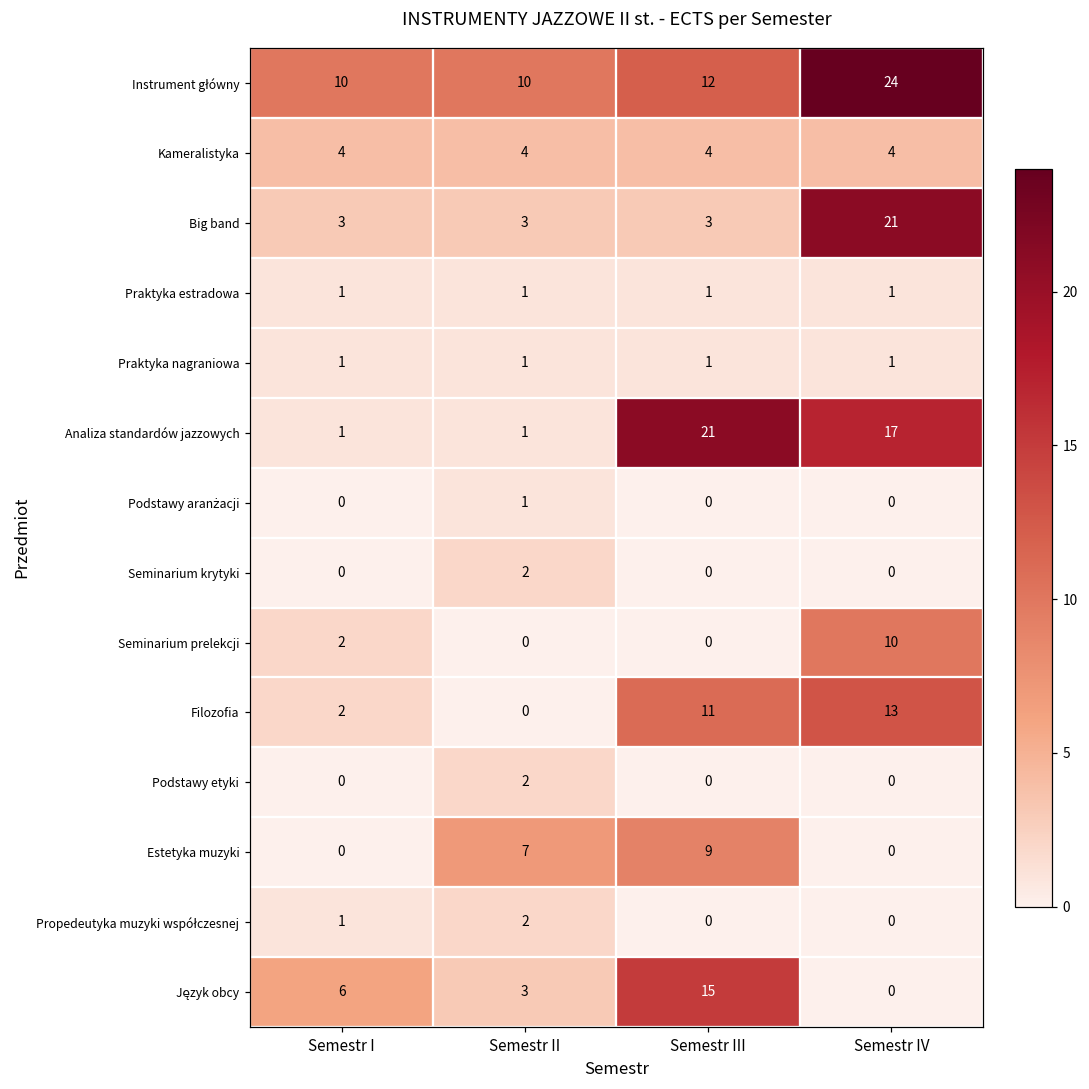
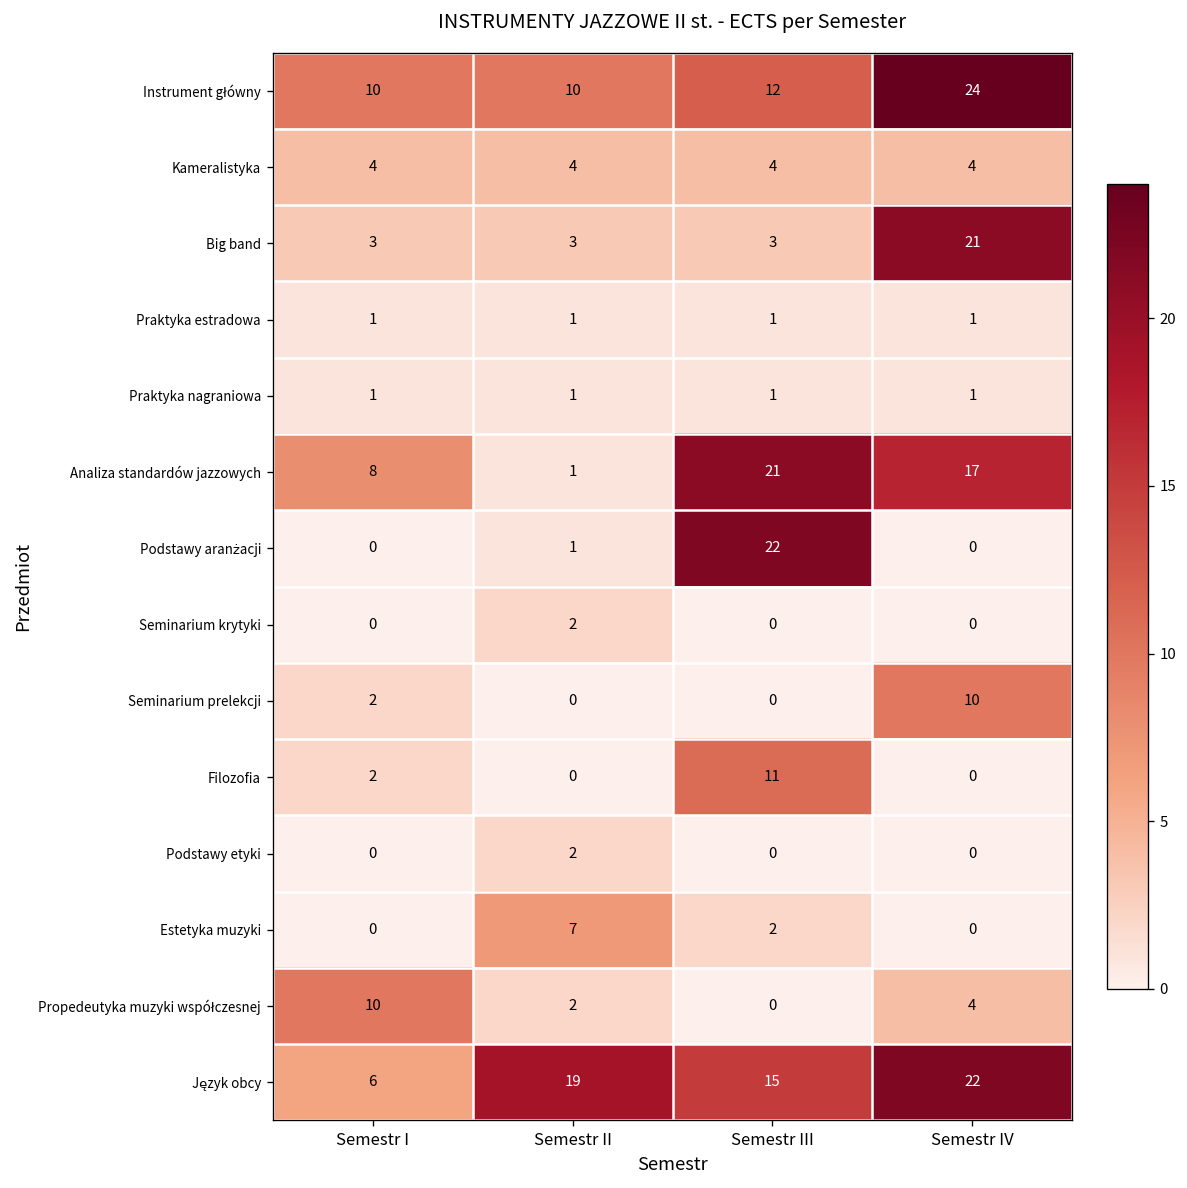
  {
    "Instrument główny": {
      "Semestr I": 10,
      "Semestr II": 10,
      "Semestr III": 12,
      "Semestr IV": 24
    },
    "Kameralistyka": {
      "Semestr I": 4,
      "Semestr II": 4,
      "Semestr III": 4,
      "Semestr IV": 4
    },
    "Big band": {
      "Semestr I": 3,
      "Semestr II": 3,
      "Semestr III": 3,
      "Semestr IV": 21
    },
    "Praktyka estradowa": {
      "Semestr I": 1,
      "Semestr II": 1,
      "Semestr III": 1,
      "Semestr IV": 1
    },
    "Praktyka nagraniowa": {
      "Semestr I": 1,
      "Semestr II": 1,
      "Semestr III": 1,
      "Semestr IV": 1
    },
    "Analiza standardów jazzowych": {
-     "Semestr I": 1,
+     "Semestr I": 8,
      "Semestr II": 1,
      "Semestr III": 21,
      "Semestr IV": 17
    },
    "Podstawy aranżacji": {
      "Semestr I": 0,
      "Semestr II": 1,
-     "Semestr III": 0,
+     "Semestr III": 22,
      "Semestr IV": 0
    },
    "Seminarium krytyki": {
      "Semestr I": 0,
      "Semestr II": 2,
      "Semestr III": 0,
      "Semestr IV": 0
    },
    "Seminarium prelekcji": {
      "Semestr I": 2,
      "Semestr II": 0,
      "Semestr III": 0,
      "Semestr IV": 10
    },
    "Filozofia": {
      "Semestr I": 2,
      "Semestr II": 0,
      "Semestr III": 11,
-     "Semestr IV": 13
+     "Semestr IV": 0
    },
    "Podstawy etyki": {
      "Semestr I": 0,
      "Semestr II": 2,
      "Semestr III": 0,
      "Semestr IV": 0
    },
    "Estetyka muzyki": {
      "Semestr I": 0,
      "Semestr II": 7,
-     "Semestr III": 9,
+     "Semestr III": 2,
      "Semestr IV": 0
    },
    "Propedeutyka muzyki współczesnej": {
-     "Semestr I": 1,
+     "Semestr I": 10,
      "Semestr II": 2,
      "Semestr III": 0,
-     "Semestr IV": 0
+     "Semestr IV": 4
    },
    "Język obcy": {
      "Semestr I": 6,
-     "Semestr II": 3,
+     "Semestr II": 19,
      "Semestr III": 15,
-     "Semestr IV": 0
+     "Semestr IV": 22
    }
  }
